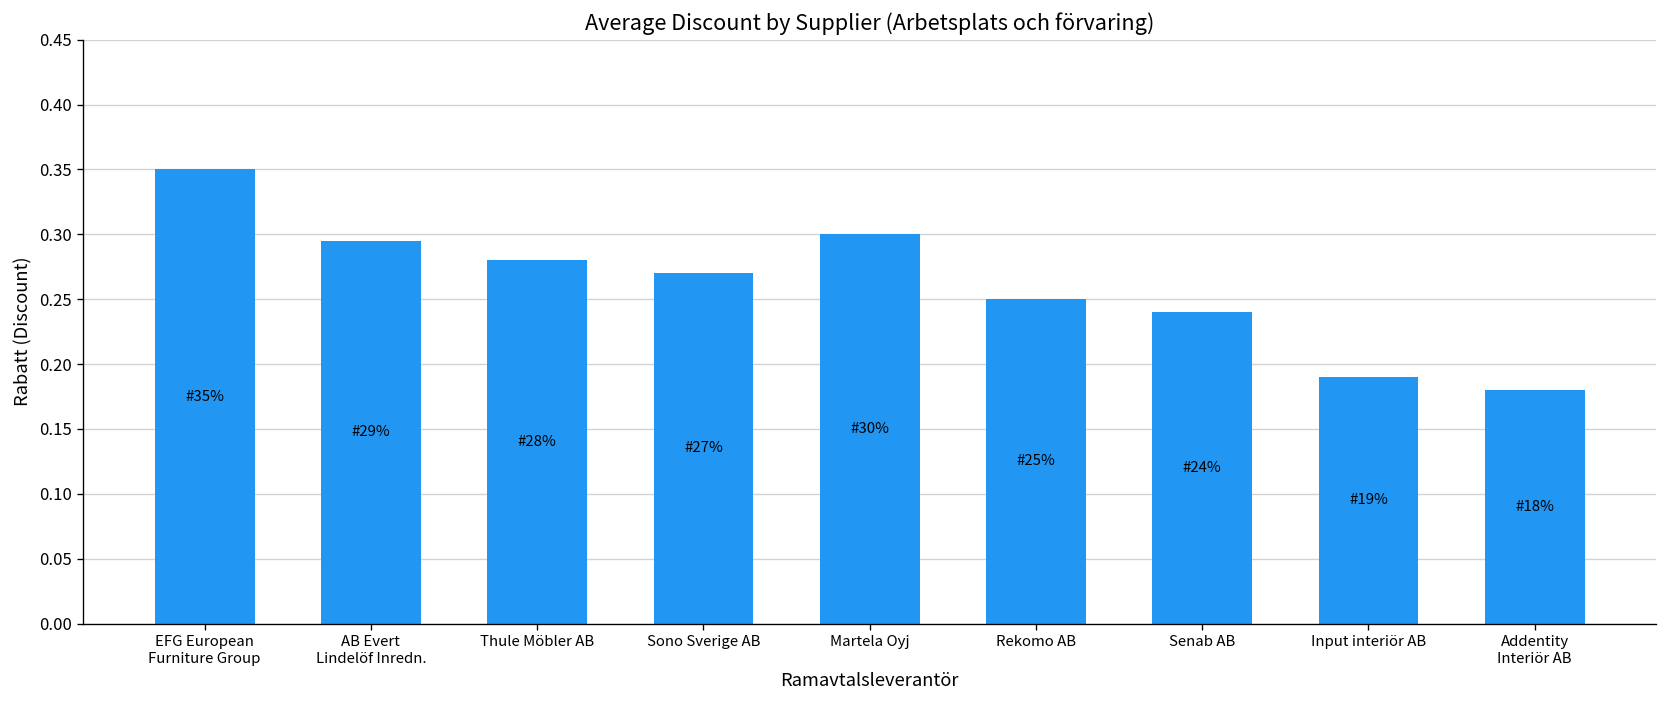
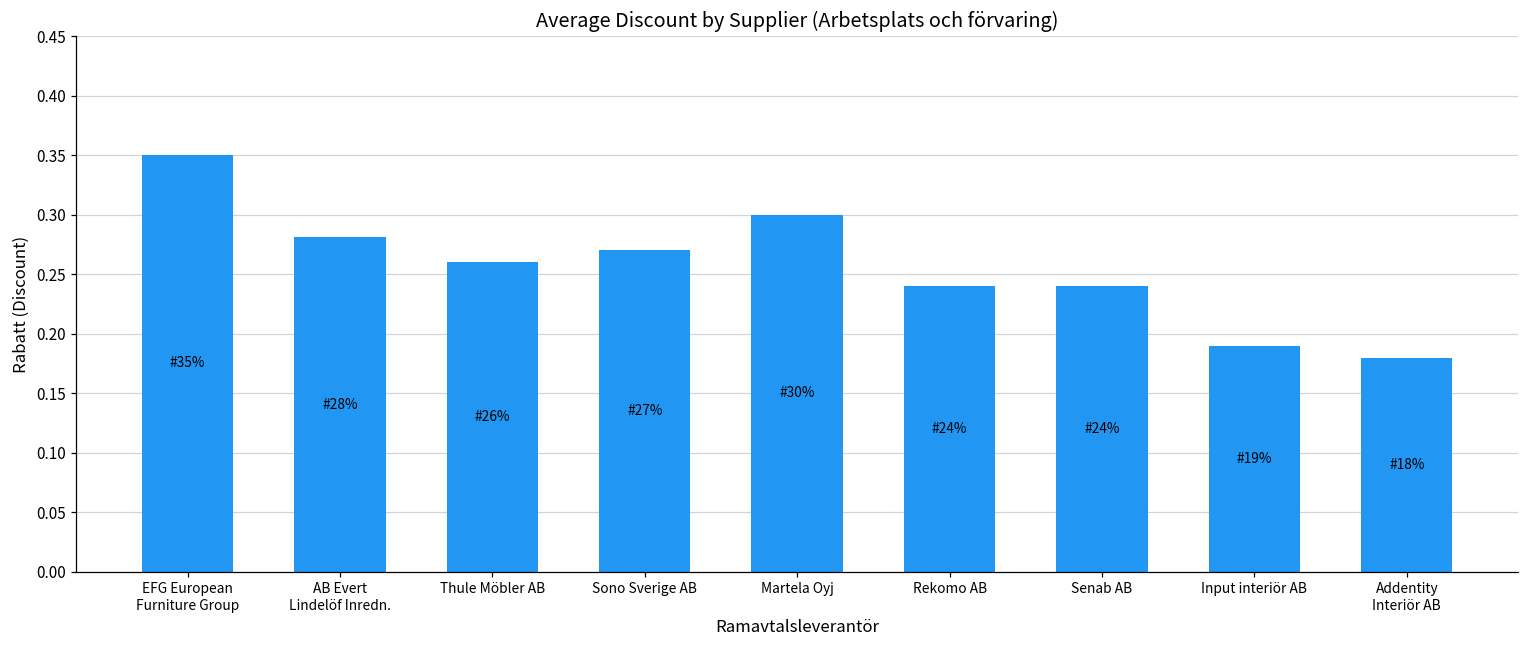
  {
    "EFG European Furniture Group": "35%",
-   "AB Evert Lindelöf Inredn.": "29%",
-   "Thule Möbler AB": "28%",
+   "AB Evert Lindelöf Inredn.": "28%",
+   "Thule Möbler AB": "26%",
    "Sono Sverige AB": "27%",
    "Martela Oyj": "30%",
-   "Rekomo AB": "25%",
+   "Rekomo AB": "24%",
    "Senab AB": "24%",
    "Input interiör AB": "19%",
    "Addentity Interiör AB": "18%"
  }
